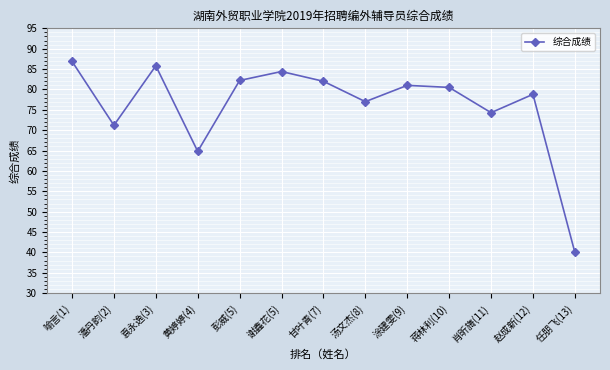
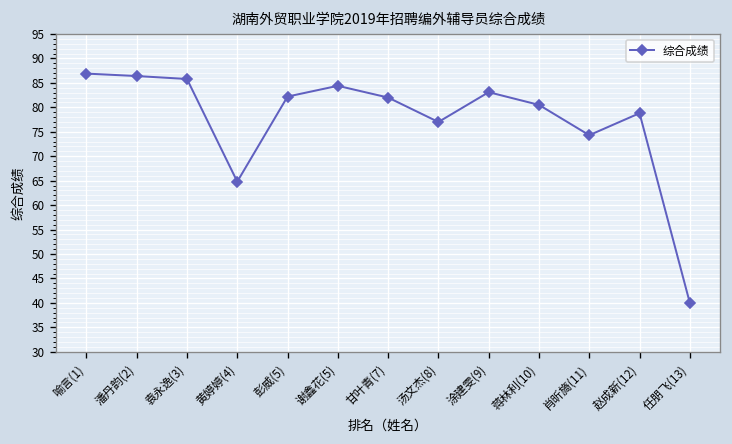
  {
    "喻言(1)": 87,
-   "潘丹韵(2)": 71,
+   "潘丹韵(2)": 86,
    "袁永逸(3)": 86,
    "黄婷婷(4)": 65,
    "彭威(5)": 82,
    "谢鑫花(5)": 84,
    "甘叶青(7)": 82,
    "汤文杰(8)": 77,
-   "涂建雯(9)": 81,
+   "涂建雯(9)": 83,
    "蒋林利(10)": 81,
    "肖昕旖(11)": 74,
    "赵成新(12)": 79,
    "任朋飞(13)": 40
  }
